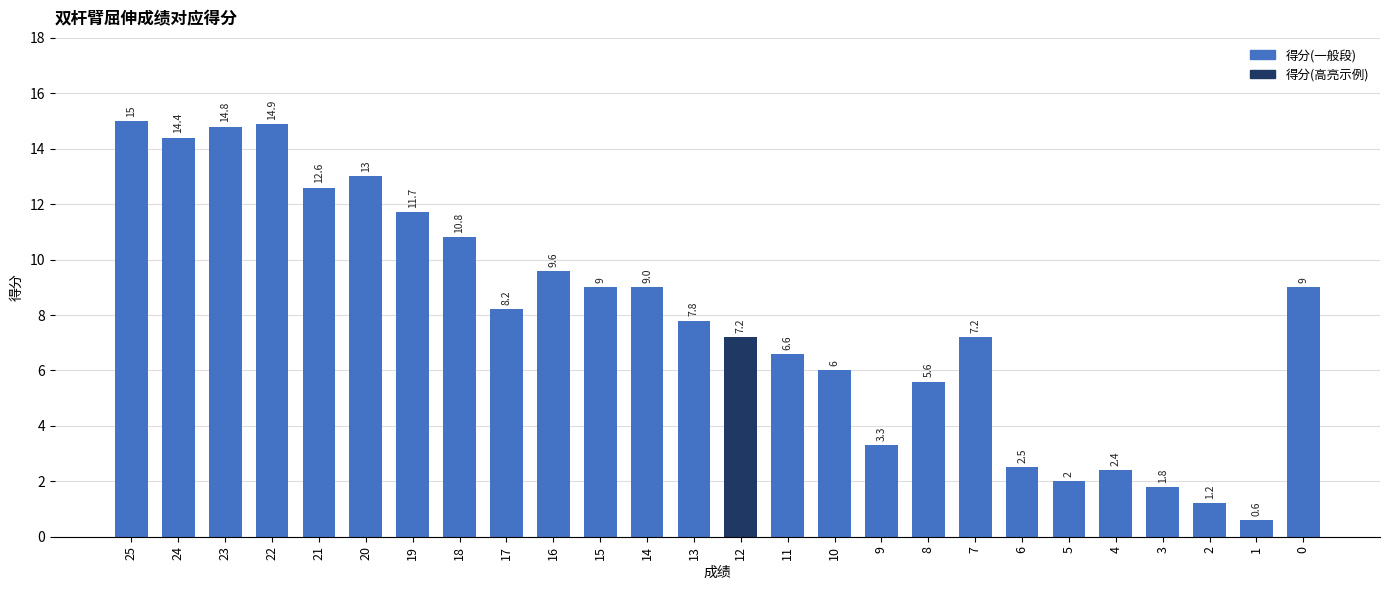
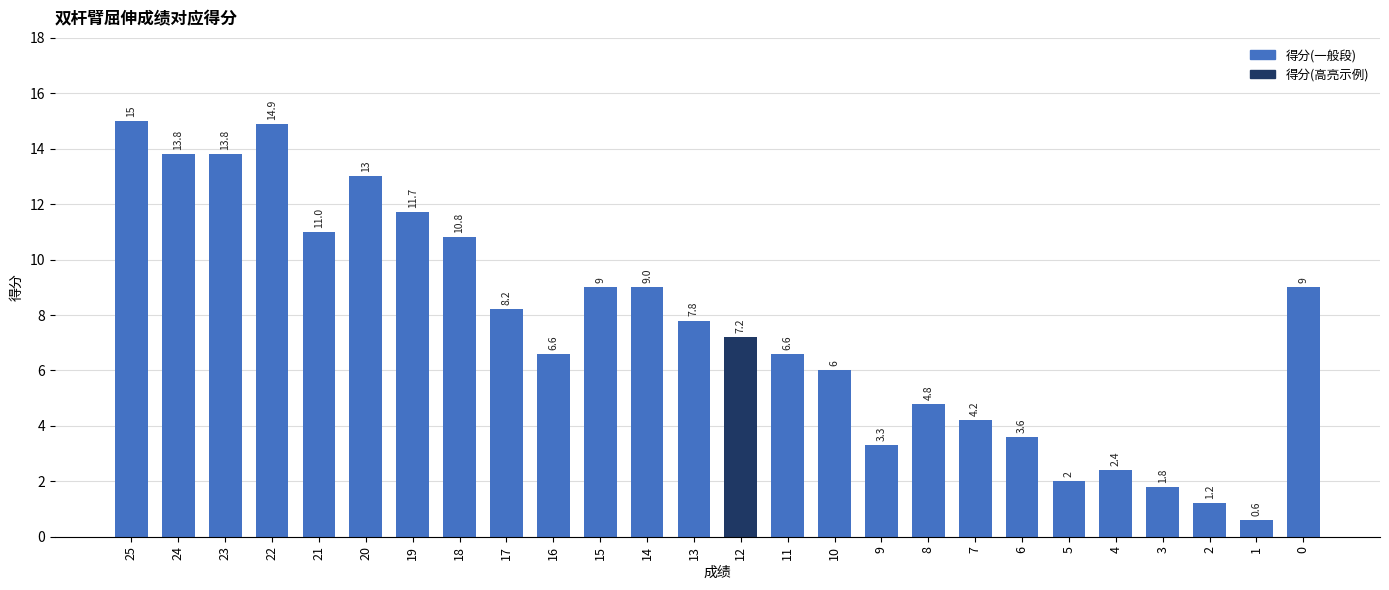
  {
    "25": 15,
-   "24": 14.4,
-   "23": 14.8,
+   "24": 13.8,
+   "23": 13.8,
    "22": 14.9,
-   "21": 12.6,
+   "21": 11.0,
    "20": 13,
    "19": 11.7,
    "18": 10.8,
    "17": 8.2,
-   "16": 9.6,
+   "16": 6.6,
    "15": 9,
    "14": 9.0,
    "13": 7.8,
    "12": 7.2,
    "11": 6.6,
    "10": 6,
    "9": 3.3,
-   "8": 5.6,
-   "7": 7.2,
-   "6": 2.5,
+   "8": 4.8,
+   "7": 4.2,
+   "6": 3.6,
    "5": 2,
    "4": 2.4,
    "3": 1.8,
    "2": 1.2,
    "1": 0.6,
    "0": 9
  }
